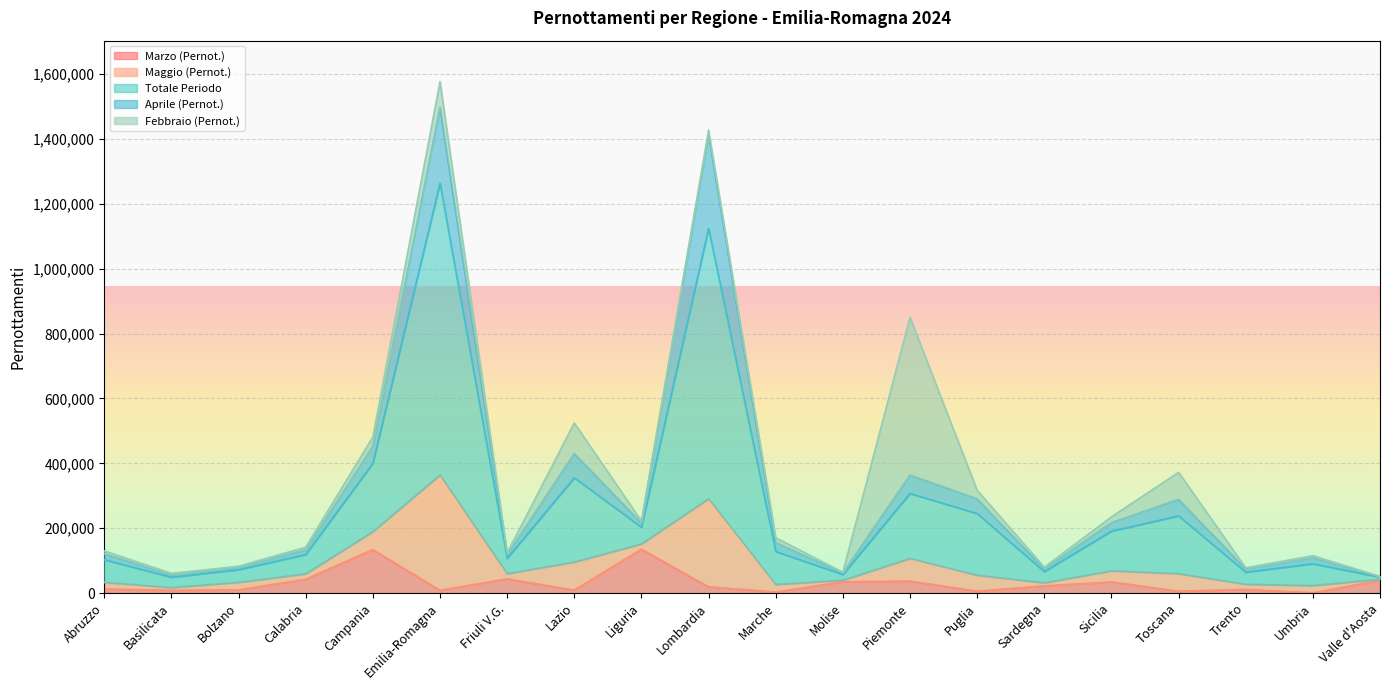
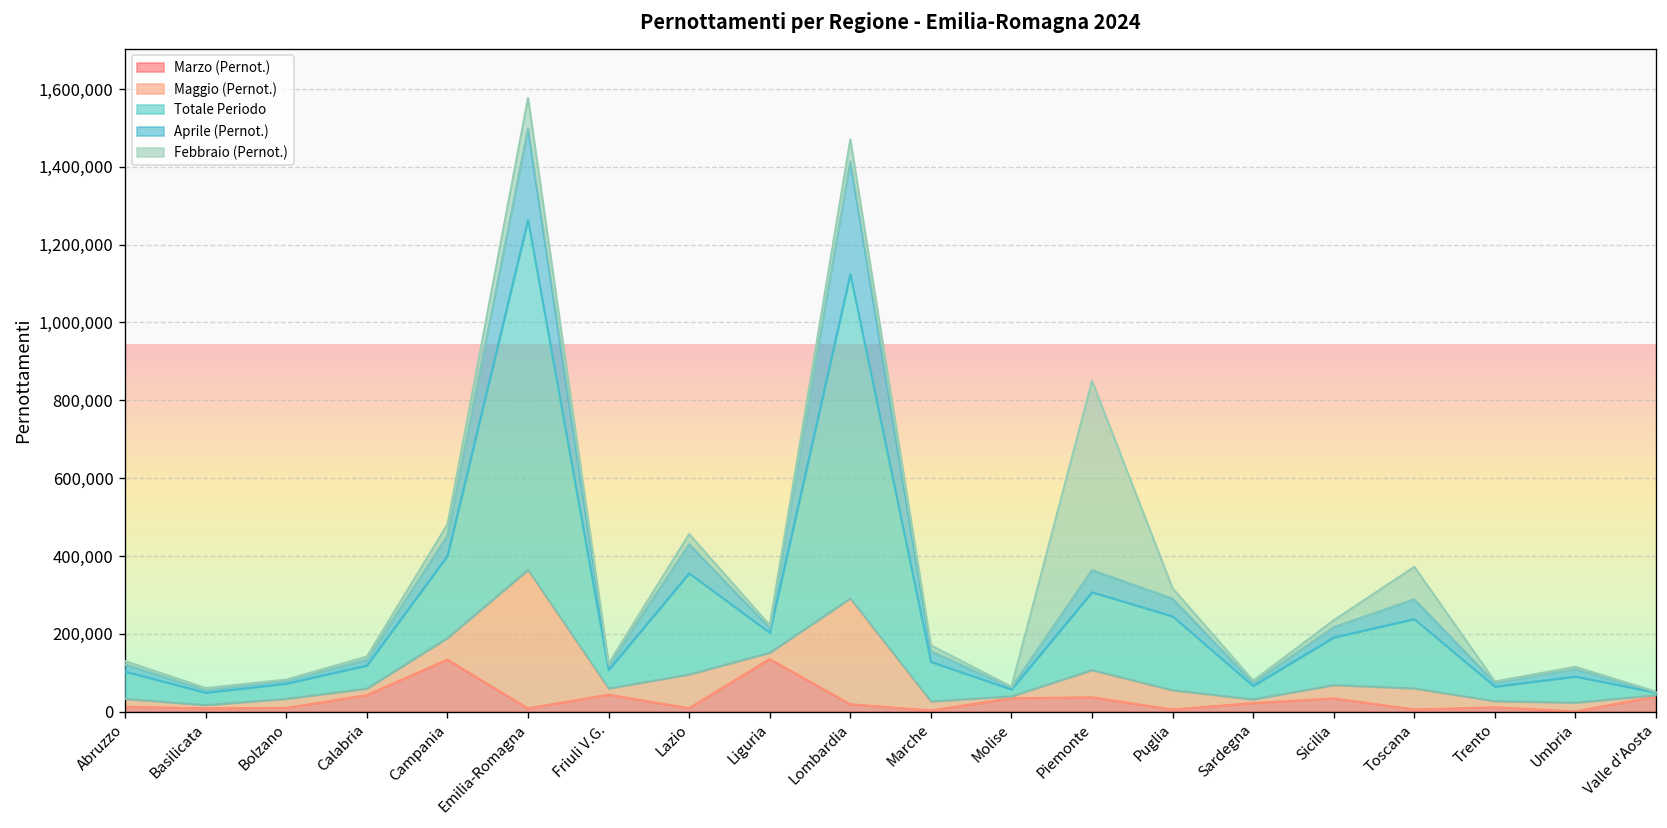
  {
    "Febbraio (Pernot.)": {
      "Abruzzo": "10,000",
      "Calabria": "10,000",
      "Campania": "30,000",
      "Emilia-Romagna": "80,000",
-     "Lazio": "90,000",
-     "Lombardia": "10,000",
+     "Lazio": "30,000",
+     "Lombardia": "60,000",
      "Marche": "10,000",
      "Piemonte": "490,000",
      "Puglia": "30,000",
      "Sicilia": "20,000",
      "Toscana": "80,000"
    }
  }
